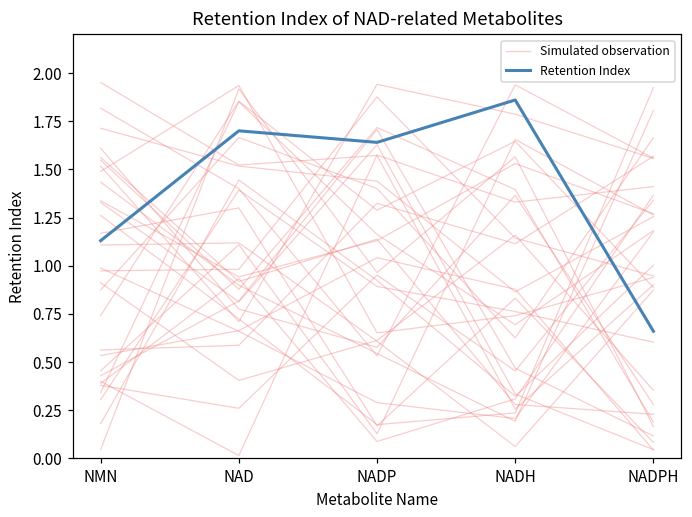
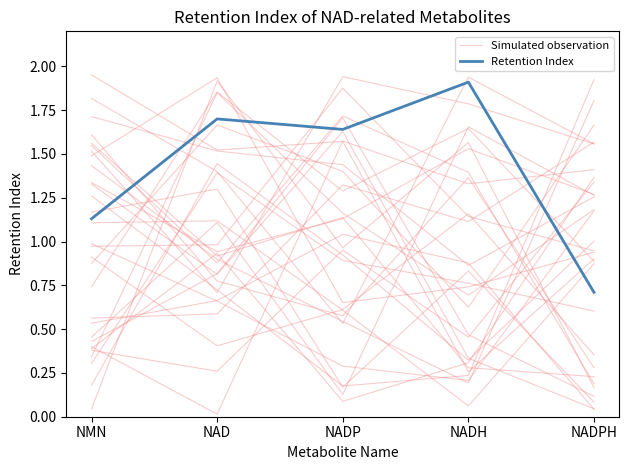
  {
    "Retention Index": {
      "NMN": 1.13,
      "NAD": 1.70,
-     "NADH": 1.86,
-     "NADPH": 0.66
+     "NADH": 1.91,
+     "NADPH": 0.71
    }
  }
